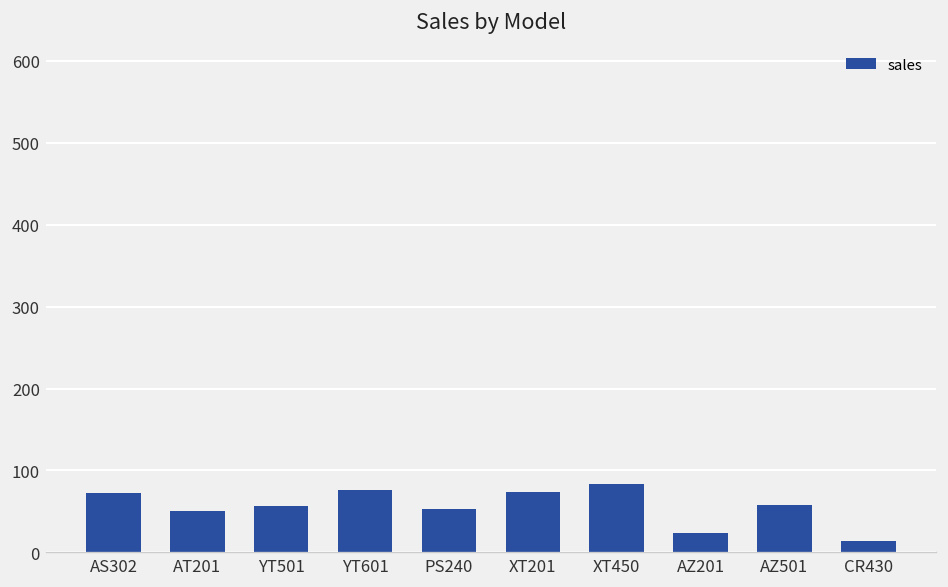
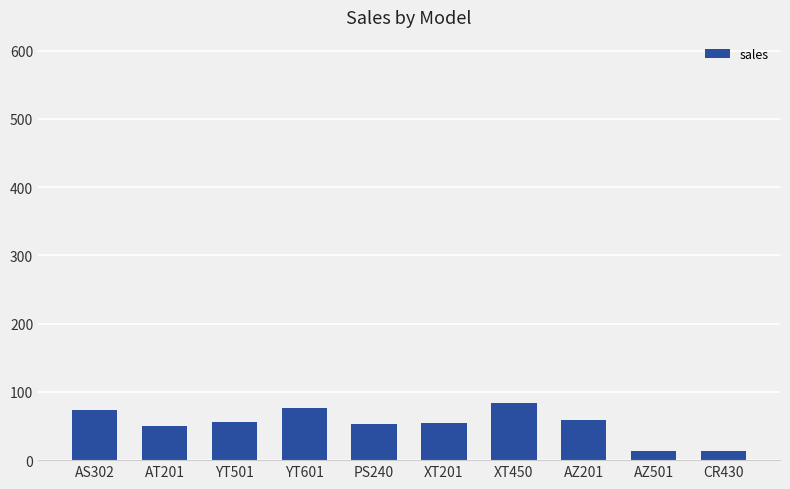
  {
    "AS302": 70,
    "AT201": 50,
    "YT501": 60,
    "YT601": 80,
    "PS240": 50,
-   "XT201": 70,
+   "XT201": 50,
    "XT450": 80,
-   "AZ201": 20,
-   "AZ501": 60,
+   "AZ201": 60,
+   "AZ501": 10,
    "CR430": 10
  }
